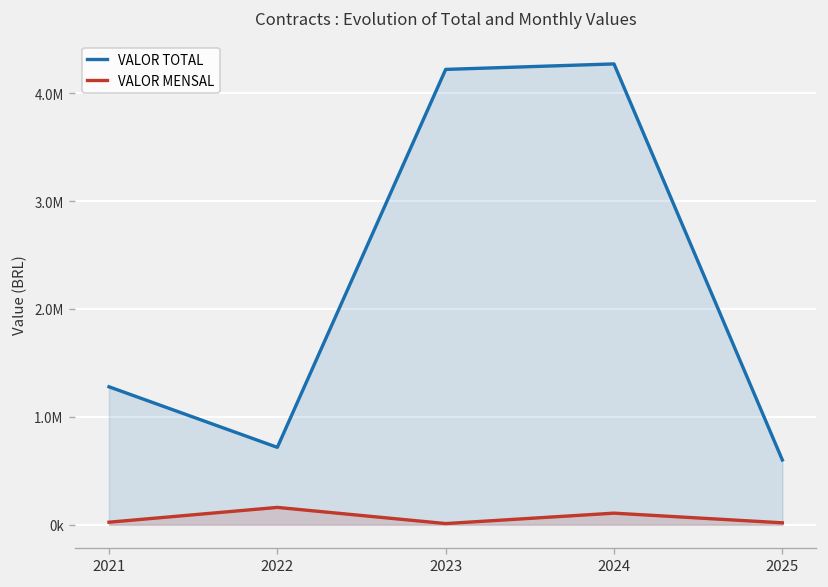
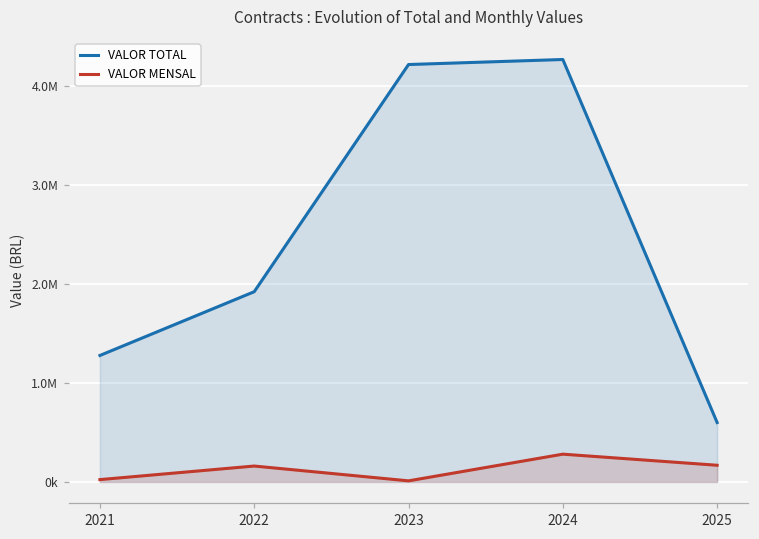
  {
    "VALOR TOTAL": {
      "2021": 1300000,
-     "2022": 700000,
+     "2022": 1900000,
      "2023": 4200000,
      "2024": 4300000,
      "2025": 600000
    },
    "VALOR MENSAL": {
      "2021": 0,
      "2022": 200000,
      "2023": 0,
-     "2024": 100000,
-     "2025": 0
+     "2024": 300000,
+     "2025": 200000
    }
  }
